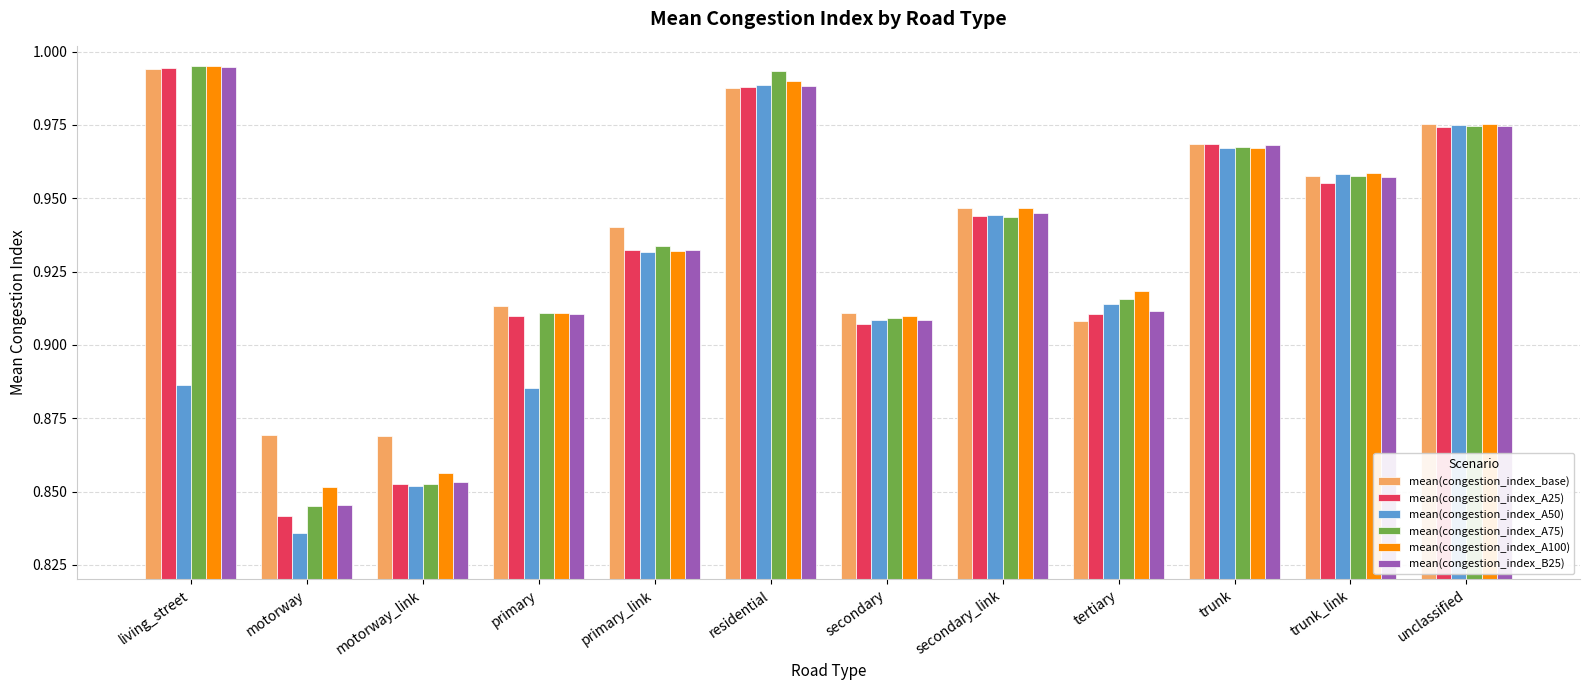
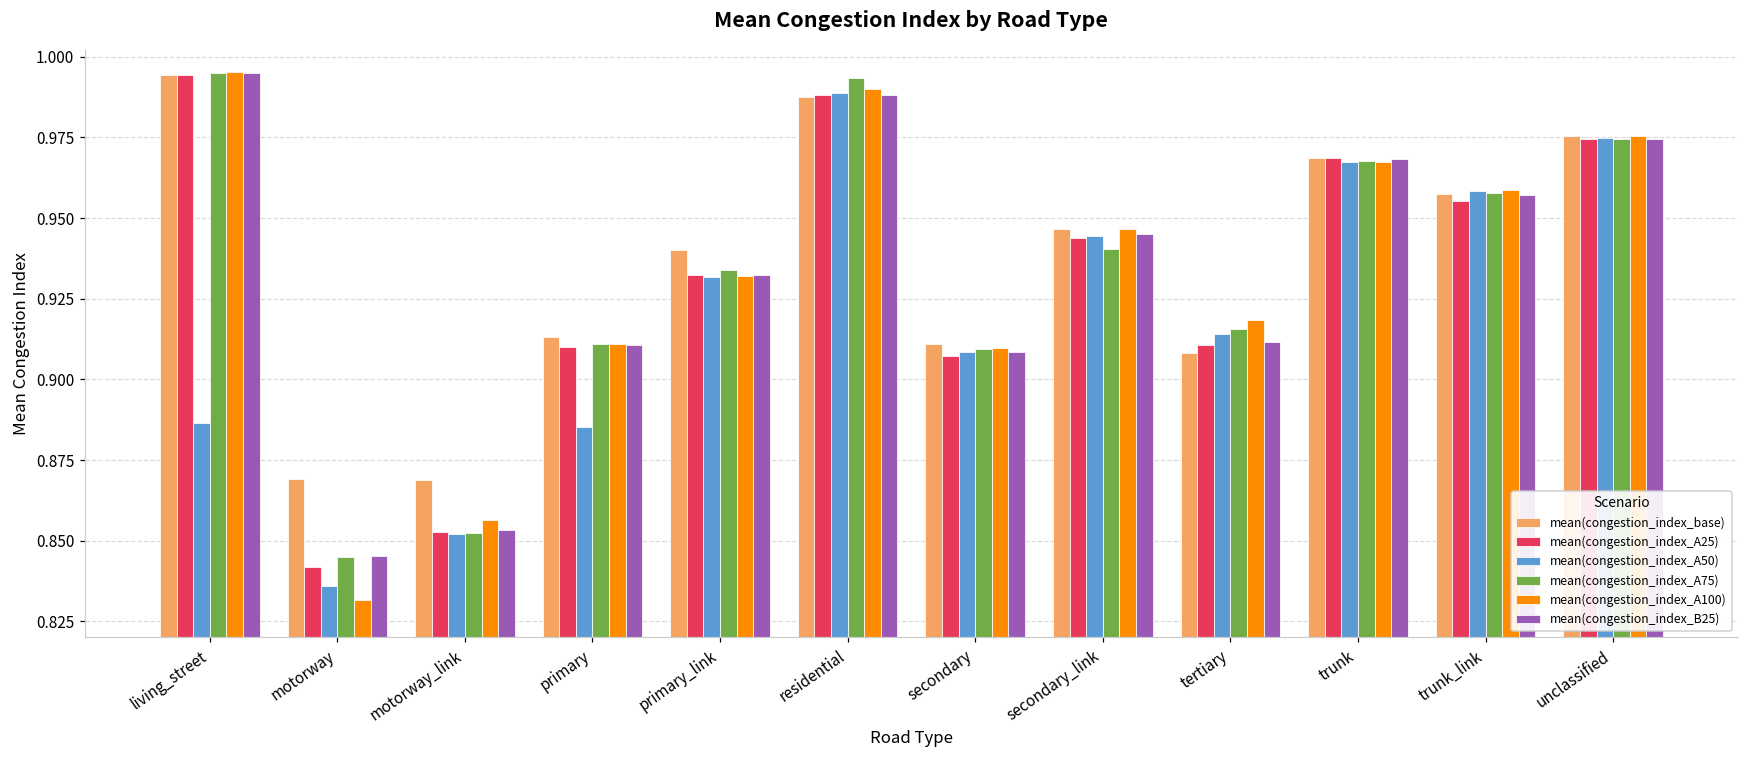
  {
    "mean(congestion_index_base)": {
      "living_street": 0.994,
      "motorway": 0.869,
      "motorway_link": 0.869,
      "primary": 0.913,
      "primary_link": 0.940,
      "residential": 0.988,
      "secondary": 0.911,
      "secondary_link": 0.947,
      "tertiary": 0.908,
      "trunk": 0.968,
      "trunk_link": 0.958,
      "unclassified": 0.975
    },
    "mean(congestion_index_A25)": {
      "living_street": 0.995,
      "motorway": 0.842,
      "motorway_link": 0.853,
      "primary": 0.910,
      "primary_link": 0.932,
      "residential": 0.988,
      "secondary": 0.907,
      "secondary_link": 0.944,
      "tertiary": 0.911,
      "trunk": 0.968,
      "trunk_link": 0.955,
      "unclassified": 0.974
    },
    "mean(congestion_index_A50)": {
      "living_street": 0.886,
      "motorway": 0.836,
      "motorway_link": 0.852,
      "primary": 0.885,
      "primary_link": 0.932,
      "residential": 0.989,
      "secondary": 0.909,
      "secondary_link": 0.944,
      "tertiary": 0.914,
      "trunk": 0.967,
      "trunk_link": 0.958,
      "unclassified": 0.975
    },
    "mean(congestion_index_A75)": {
      "living_street": 0.995,
      "motorway": 0.845,
      "motorway_link": 0.852,
      "primary": 0.911,
      "primary_link": 0.934,
      "residential": 0.993,
      "secondary": 0.909,
-     "secondary_link": 0.944,
+     "secondary_link": 0.940,
      "tertiary": 0.916,
      "trunk": 0.968,
      "trunk_link": 0.958,
      "unclassified": 0.975
    },
    "mean(congestion_index_A100)": {
      "living_street": 0.995,
-     "motorway": 0.852,
+     "motorway": 0.832,
      "motorway_link": 0.856,
      "primary": 0.911,
      "primary_link": 0.932,
      "residential": 0.990,
      "secondary": 0.910,
      "secondary_link": 0.947,
      "tertiary": 0.918,
      "trunk": 0.967,
      "trunk_link": 0.959,
      "unclassified": 0.975
    },
    "mean(congestion_index_B25)": {
      "living_street": 0.995,
      "motorway": 0.845,
      "motorway_link": 0.853,
      "primary": 0.911,
      "primary_link": 0.932,
      "residential": 0.988,
      "secondary": 0.908,
      "secondary_link": 0.945,
      "tertiary": 0.912,
      "trunk": 0.968,
      "trunk_link": 0.957,
      "unclassified": 0.975
    }
  }
